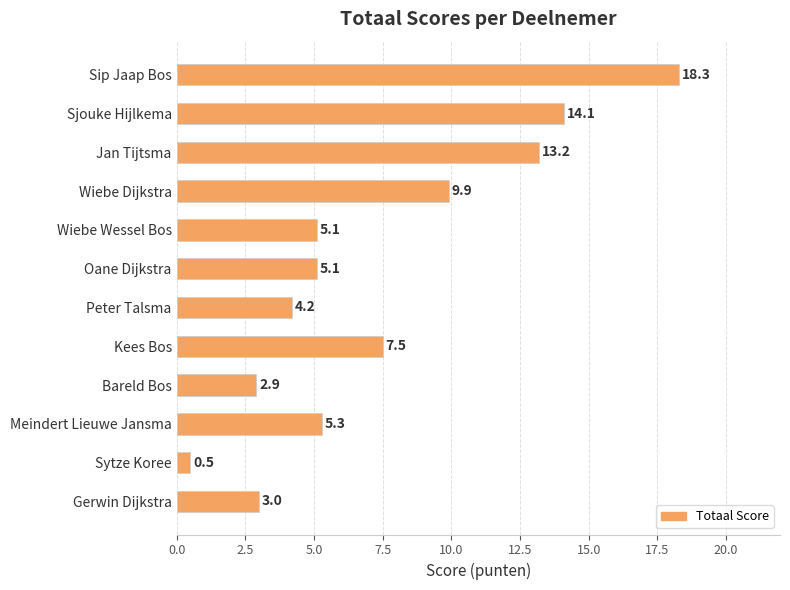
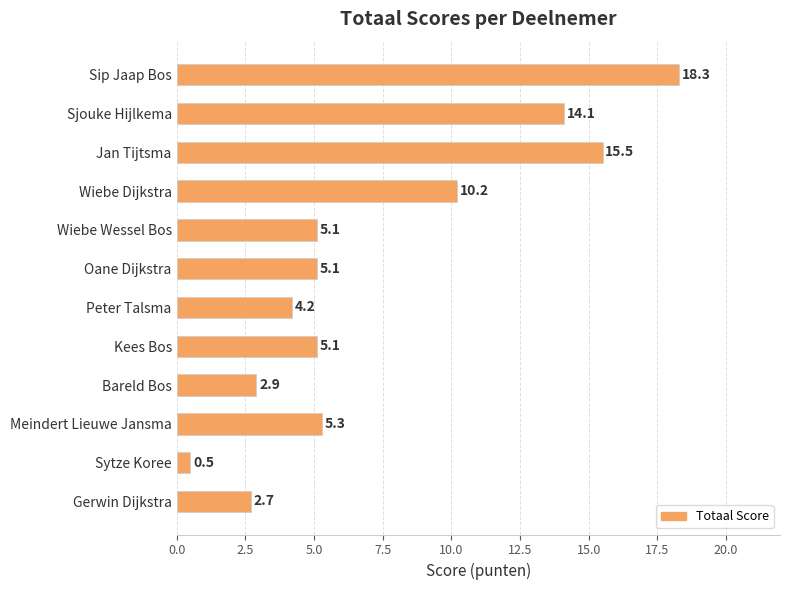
  {
    "Sip Jaap Bos": 18.3,
    "Sjouke Hijlkema": 14.1,
-   "Jan Tijtsma": 13.2,
-   "Wiebe Dijkstra": 9.9,
+   "Jan Tijtsma": 15.5,
+   "Wiebe Dijkstra": 10.2,
    "Wiebe Wessel Bos": 5.1,
    "Oane Dijkstra": 5.1,
    "Peter Talsma": 4.2,
-   "Kees Bos": 7.5,
+   "Kees Bos": 5.1,
    "Bareld Bos": 2.9,
    "Meindert Lieuwe Jansma": 5.3,
    "Sytze Koree": 0.5,
-   "Gerwin Dijkstra": 3.0
+   "Gerwin Dijkstra": 2.7
  }
